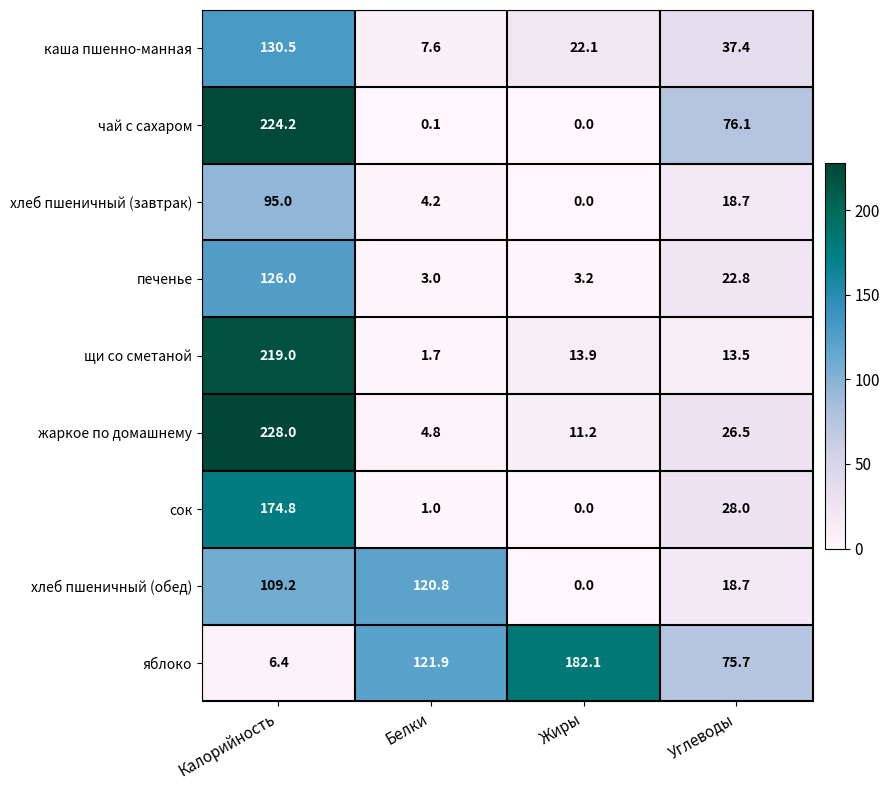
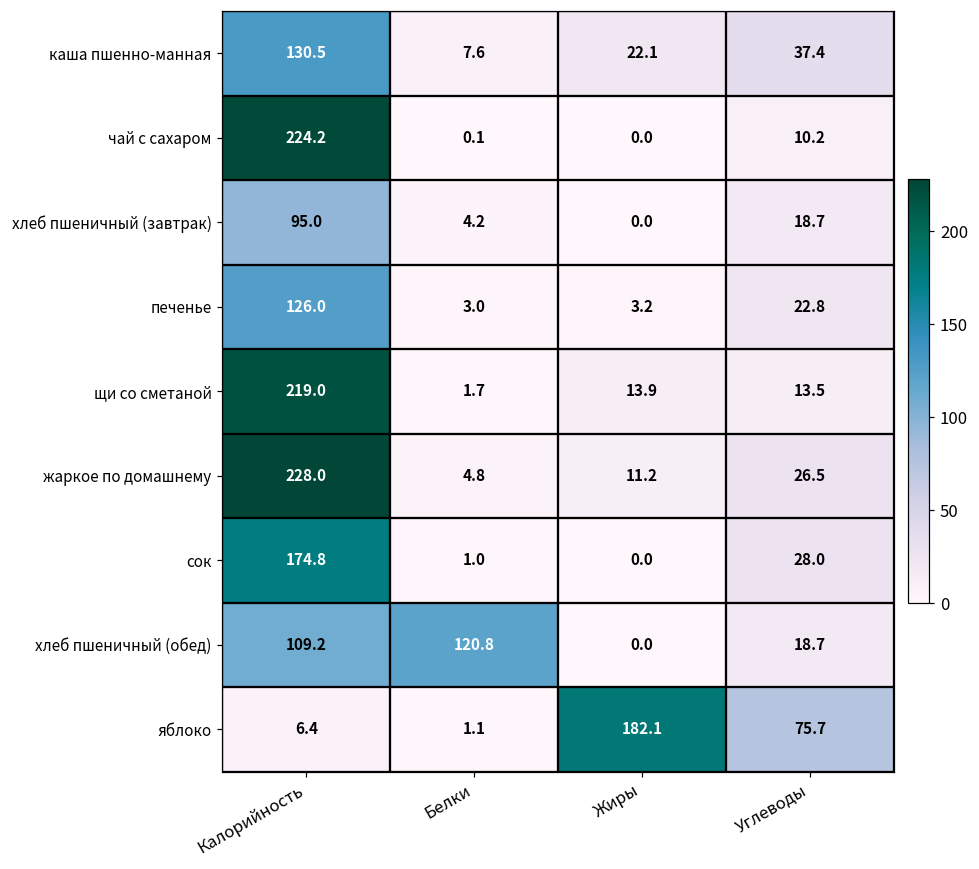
  {
    "каша пшенно-манная": {
      "Калорийность": 130.5,
      "Белки": 7.6,
      "Жиры": 22.1,
      "Углеводы": 37.4
    },
    "чай с сахаром": {
      "Калорийность": 224.2,
      "Белки": 0.1,
      "Жиры": 0.0,
-     "Углеводы": 76.1
+     "Углеводы": 10.2
    },
    "хлеб пшеничный (завтрак)": {
      "Калорийность": 95.0,
      "Белки": 4.2,
      "Жиры": 0.0,
      "Углеводы": 18.7
    },
    "печенье": {
      "Калорийность": 126.0,
      "Белки": 3.0,
      "Жиры": 3.2,
      "Углеводы": 22.8
    },
    "щи со сметаной": {
      "Калорийность": 219.0,
      "Белки": 1.7,
      "Жиры": 13.9,
      "Углеводы": 13.5
    },
    "жаркое по домашнему": {
      "Калорийность": 228.0,
      "Белки": 4.8,
      "Жиры": 11.2,
      "Углеводы": 26.5
    },
    "сок": {
      "Калорийность": 174.8,
      "Белки": 1.0,
      "Жиры": 0.0,
      "Углеводы": 28.0
    },
    "хлеб пшеничный (обед)": {
      "Калорийность": 109.2,
      "Белки": 120.8,
      "Жиры": 0.0,
      "Углеводы": 18.7
    },
    "яблоко": {
      "Калорийность": 6.4,
-     "Белки": 121.9,
+     "Белки": 1.1,
      "Жиры": 182.1,
      "Углеводы": 75.7
    }
  }
